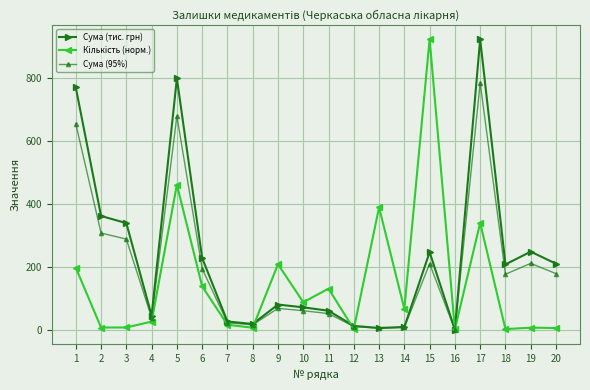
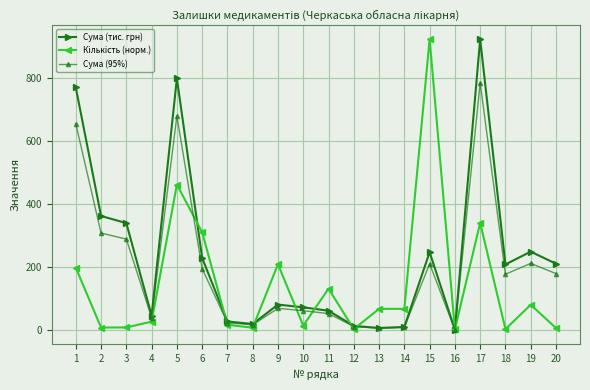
  {
    "Кількість (норм.)": {
      "1": 200,
      "2": 10,
      "3": 10,
      "4": 30,
      "5": 460,
-     "6": 140,
+     "6": 310,
      "8": 10,
      "9": 210,
-     "10": 90,
+     "10": 10,
      "11": 130,
      "12": 0,
-     "13": 390,
+     "13": 70,
      "14": 70,
      "15": 920,
      "17": 340,
      "18": 0,
-     "19": 10,
+     "19": 80,
      "20": 10
    }
  }
